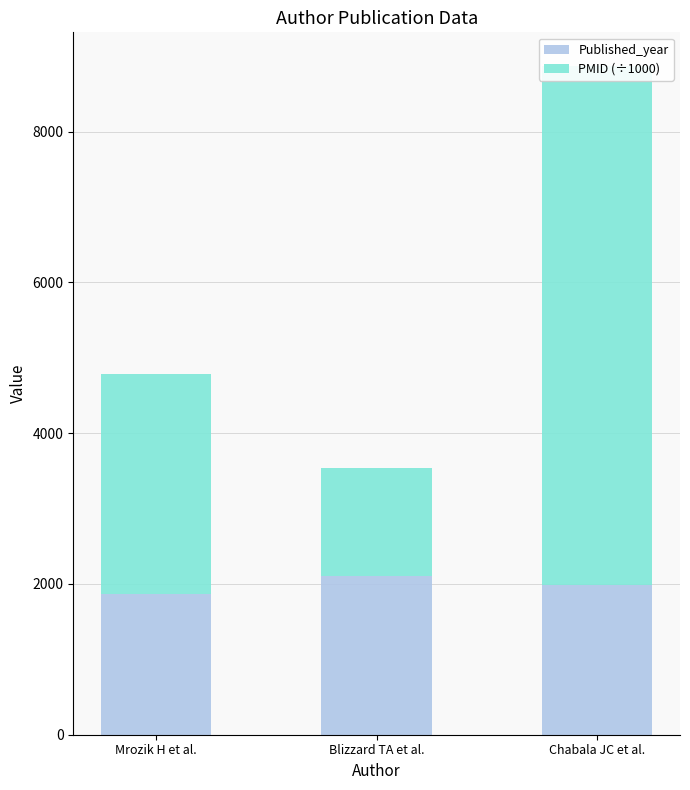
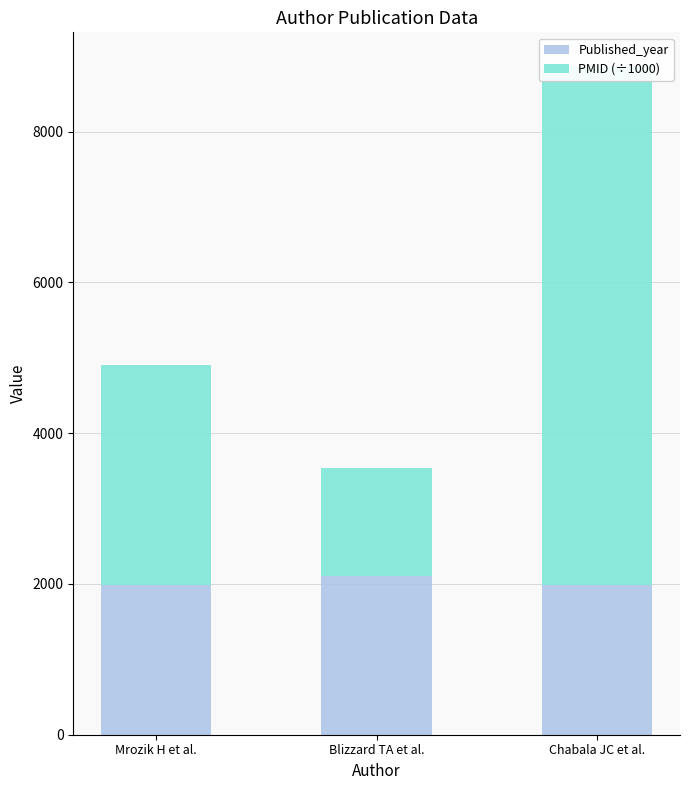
  {
    "Published_year": {
-     "Mrozik H et al.": 1900,
+     "Mrozik H et al.": 2000,
      "Blizzard TA et al.": 2100,
      "Chabala JC et al.": 2000
    },
    "PMID (÷1000)": {
      "Mrozik H et al.": 2900,
      "Blizzard TA et al.": 1400
    }
  }
